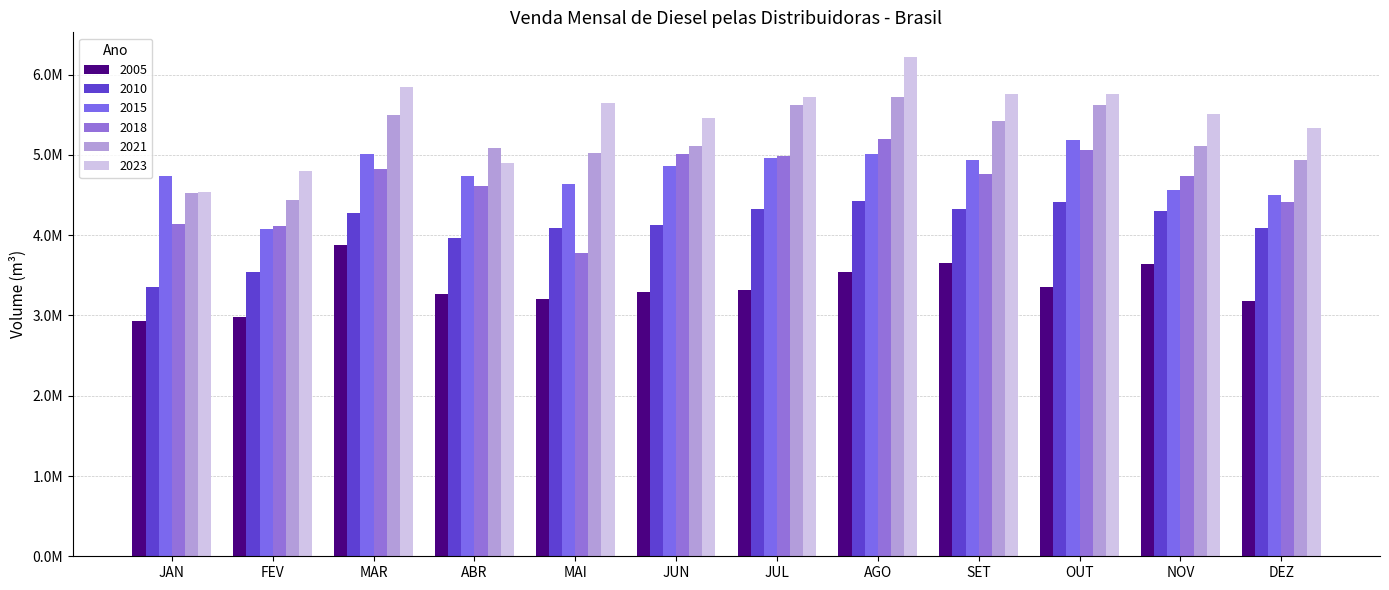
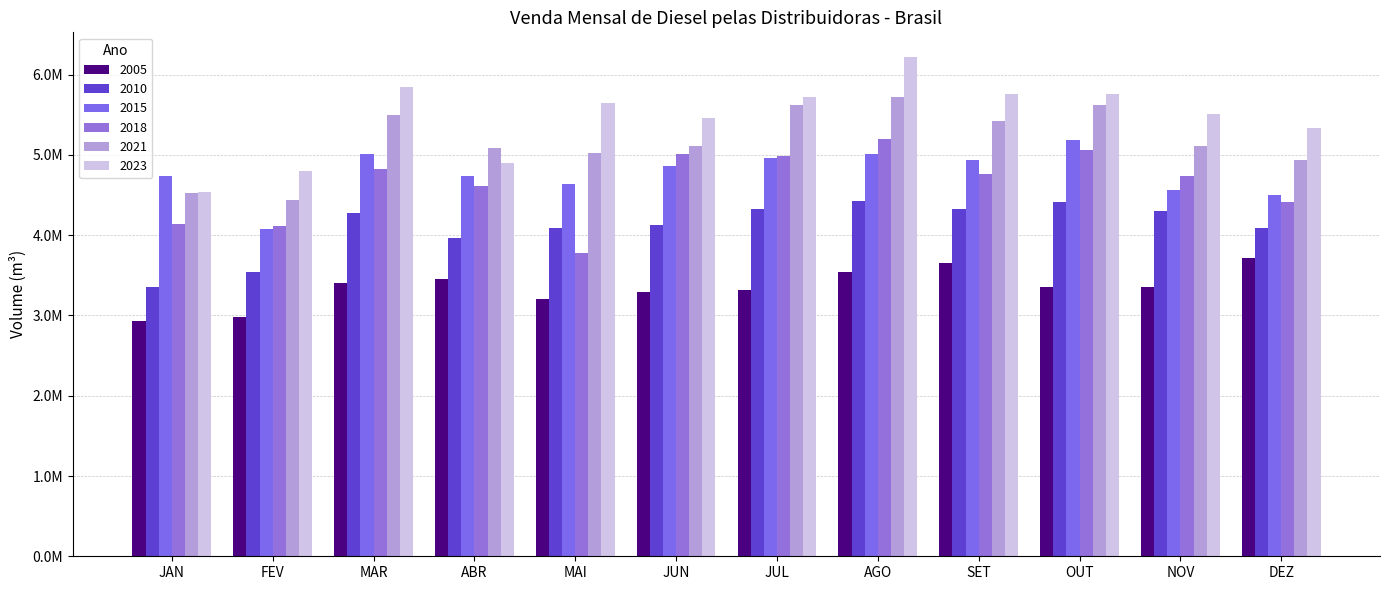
  {
    "2005": {
      "JAN": 2900000,
      "FEV": 3000000,
-     "MAR": 3900000,
-     "ABR": 3300000,
+     "MAR": 3400000,
+     "ABR": 3400000,
      "MAI": 3200000,
      "JUN": 3300000,
      "JUL": 3300000,
      "AGO": 3500000,
      "SET": 3700000,
      "OUT": 3400000,
-     "NOV": 3600000,
-     "DEZ": 3200000
+     "NOV": 3400000,
+     "DEZ": 3700000
    }
  }
